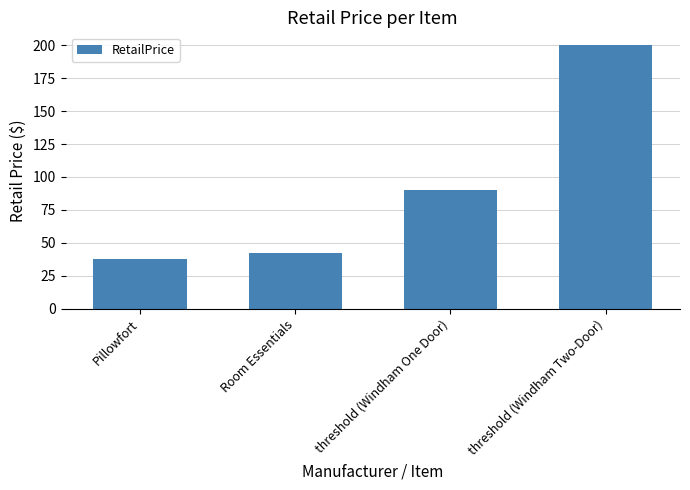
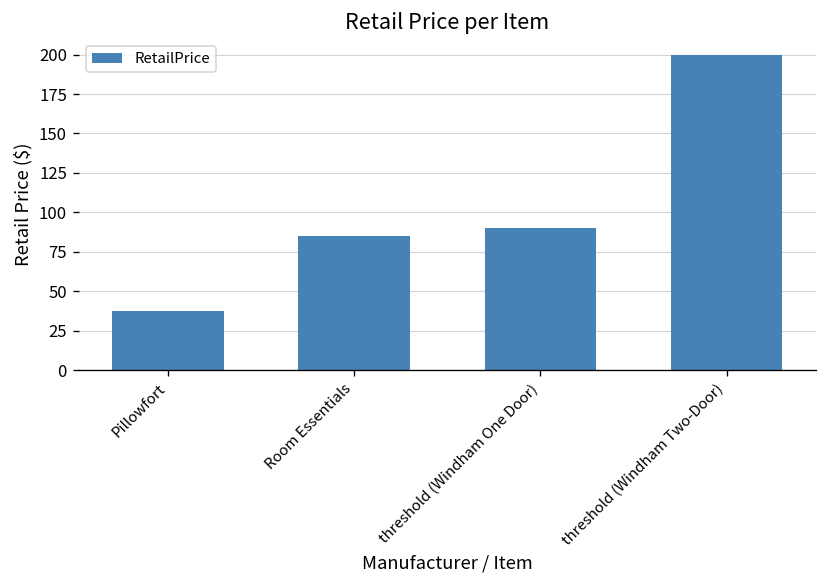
  {
    "Pillowfort": 38,
-   "Room Essentials": 42,
+   "Room Essentials": 85,
    "threshold (Windham One Door)": 90,
    "threshold (Windham Two-Door)": 200
  }
